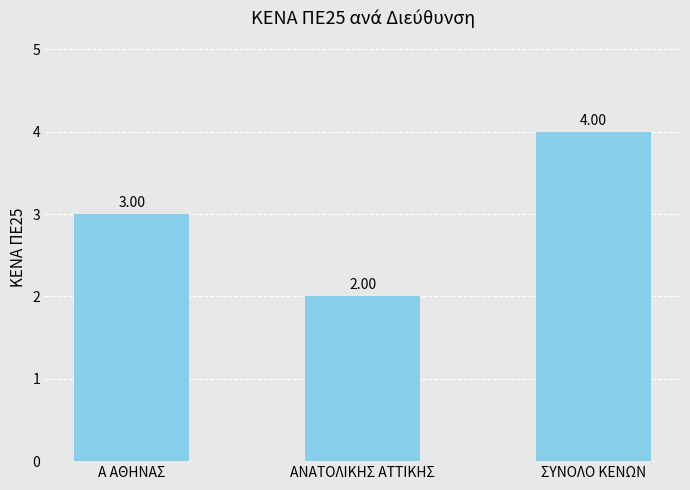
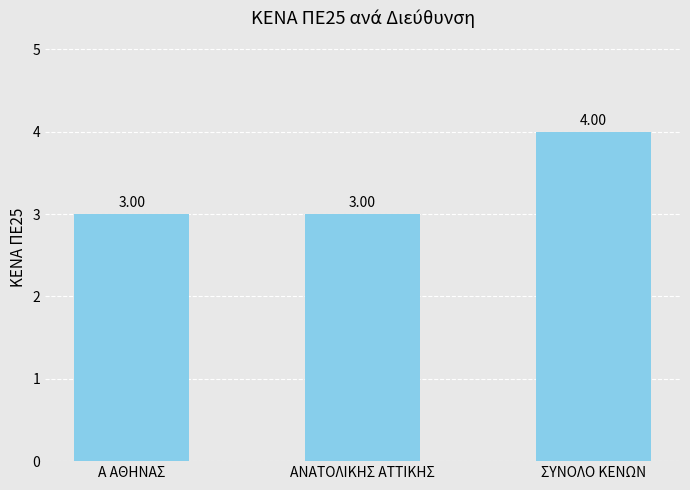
  {
    "Α ΑΘΗΝΑΣ": 3.00,
-   "ΑΝΑΤΟΛΙΚΗΣ ΑΤΤΙΚΗΣ": 2.00,
+   "ΑΝΑΤΟΛΙΚΗΣ ΑΤΤΙΚΗΣ": 3.00,
    "ΣΥΝΟΛΟ ΚΕΝΩΝ": 4.00
  }
